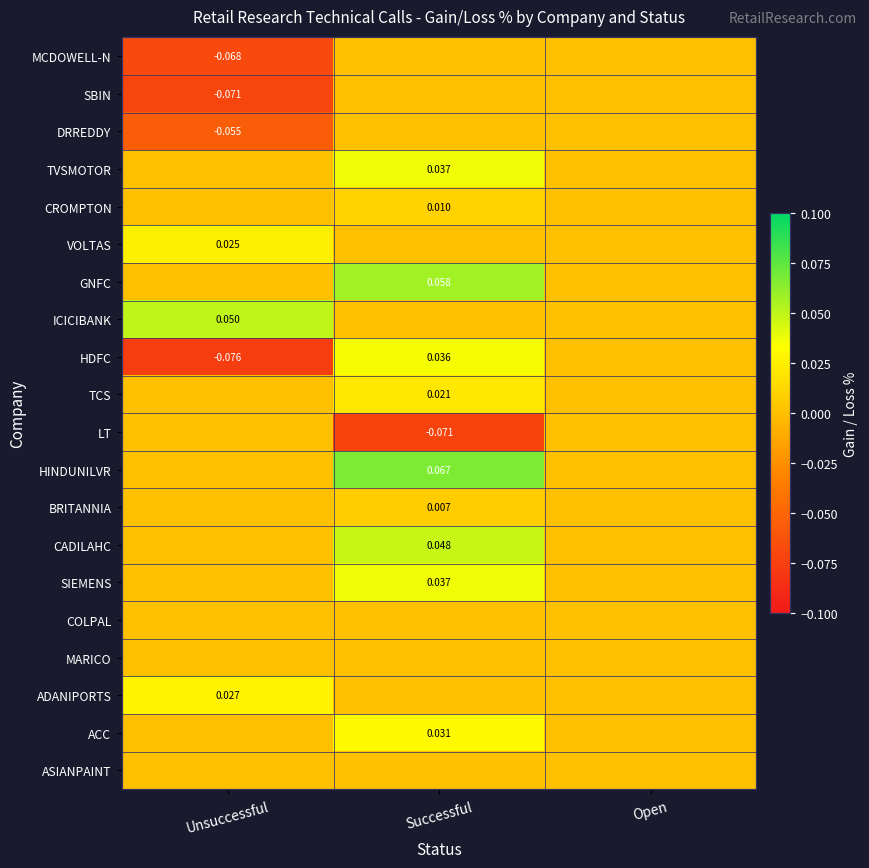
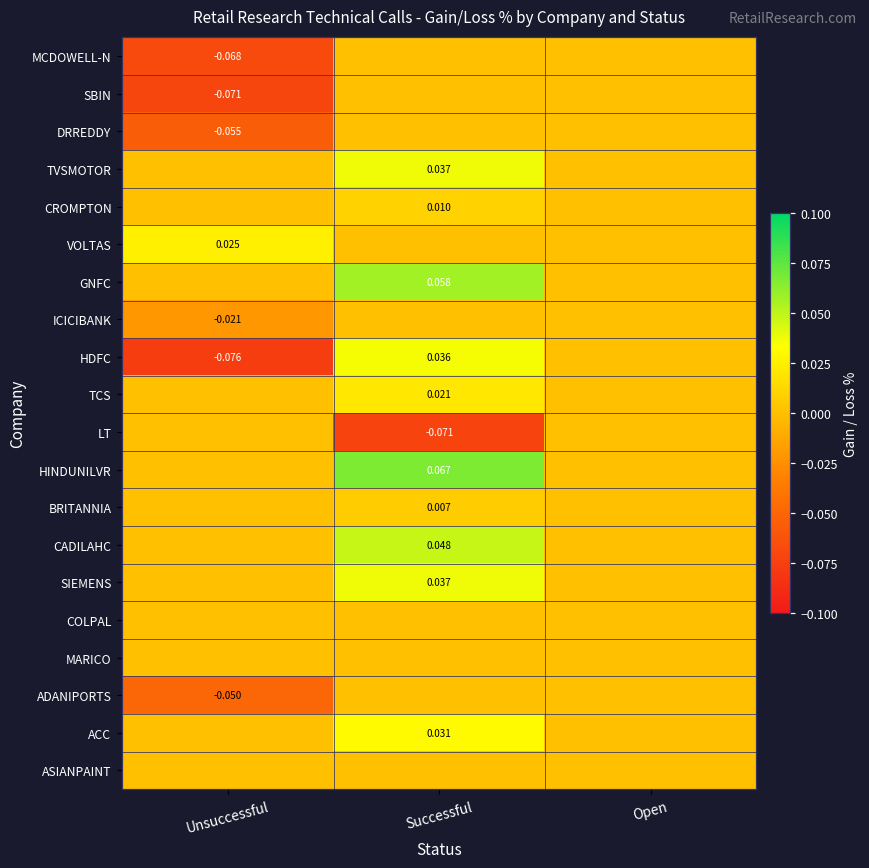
  {
    "MCDOWELL-N": {
      "Unsuccessful": -0.068
    },
    "SBIN": {
      "Unsuccessful": -0.071
    },
    "DRREDDY": {
      "Unsuccessful": -0.055
    },
    "TVSMOTOR": {
      "Successful": 0.037
    },
    "CROMPTON": {
      "Successful": 0.010
    },
    "VOLTAS": {
      "Unsuccessful": 0.025
    },
    "GNFC": {
      "Successful": 0.058
    },
    "ICICIBANK": {
-     "Unsuccessful": 0.050
+     "Unsuccessful": -0.021
    },
    "HDFC": {
      "Unsuccessful": -0.076,
      "Successful": 0.036
    },
    "TCS": {
      "Successful": 0.021
    },
    "LT": {
      "Successful": -0.071
    },
    "HINDUNILVR": {
      "Successful": 0.067
    },
    "BRITANNIA": {
      "Successful": 0.007
    },
    "CADILAHC": {
      "Successful": 0.048
    },
    "SIEMENS": {
      "Successful": 0.037
    },
    "ADANIPORTS": {
-     "Unsuccessful": 0.027
+     "Unsuccessful": -0.050
    },
    "ACC": {
      "Successful": 0.031
    }
  }
